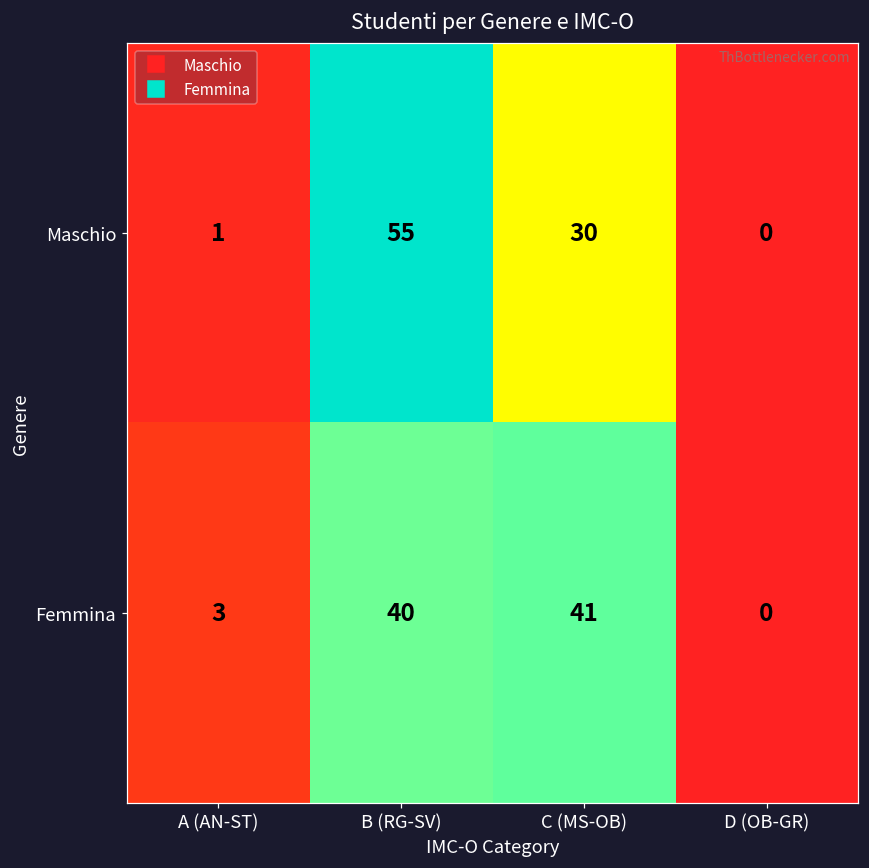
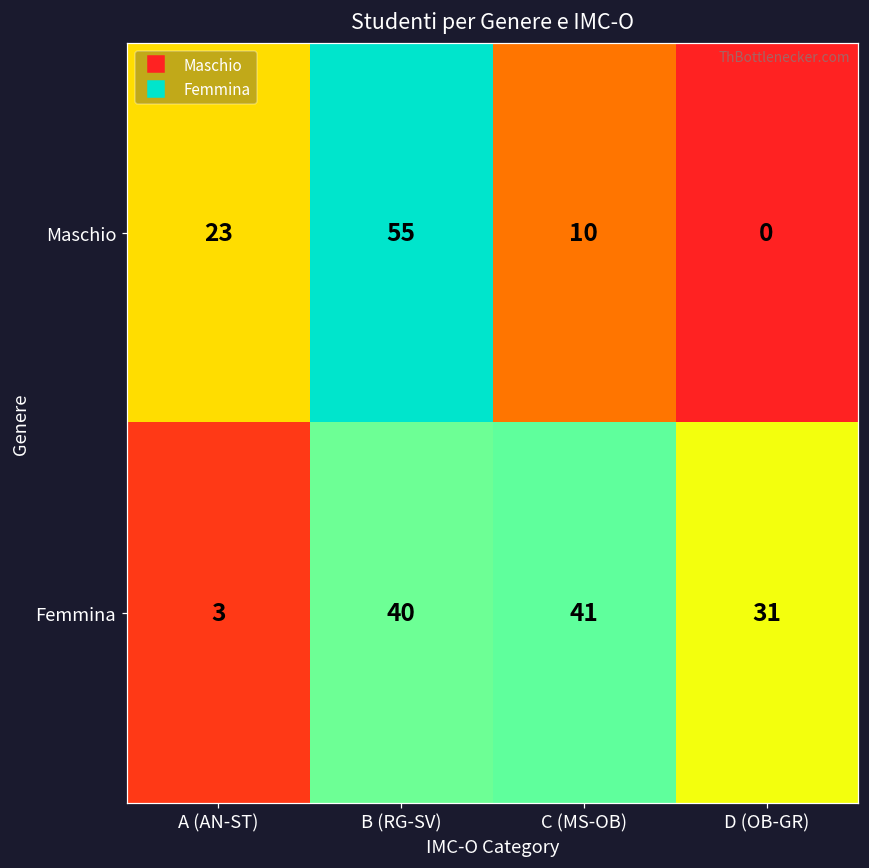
  {
    "Maschio": {
-     "A (AN-ST)": 1,
+     "A (AN-ST)": 23,
      "B (RG-SV)": 55,
-     "C (MS-OB)": 30
+     "C (MS-OB)": 10
    },
    "Femmina": {
      "A (AN-ST)": 3,
      "B (RG-SV)": 40,
      "C (MS-OB)": 41,
-     "D (OB-GR)": 0
+     "D (OB-GR)": 31
    }
  }
